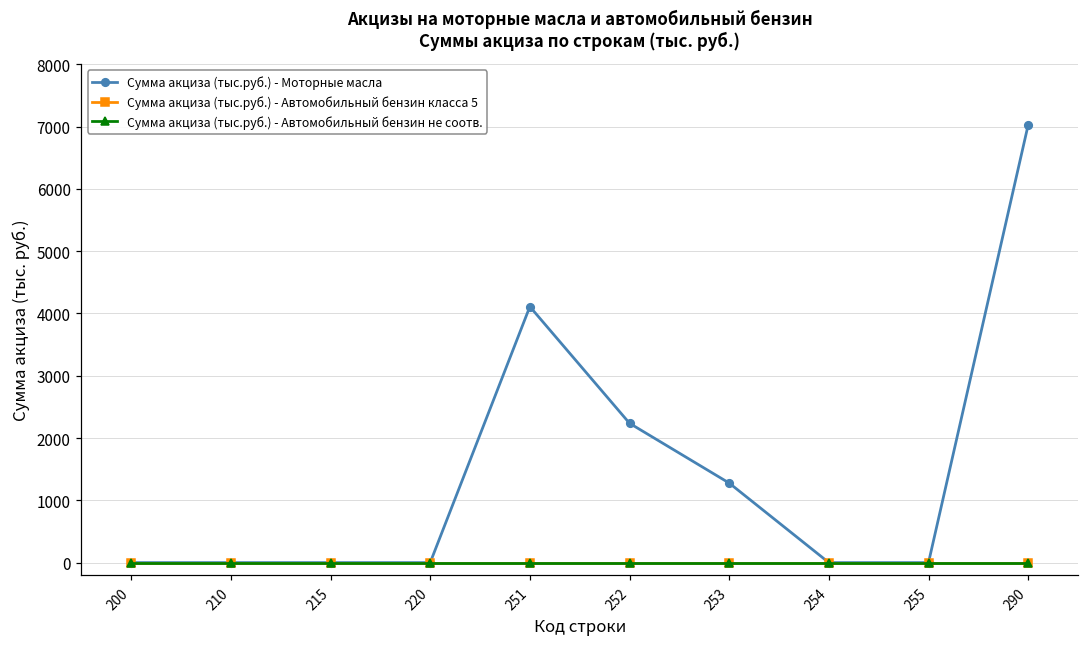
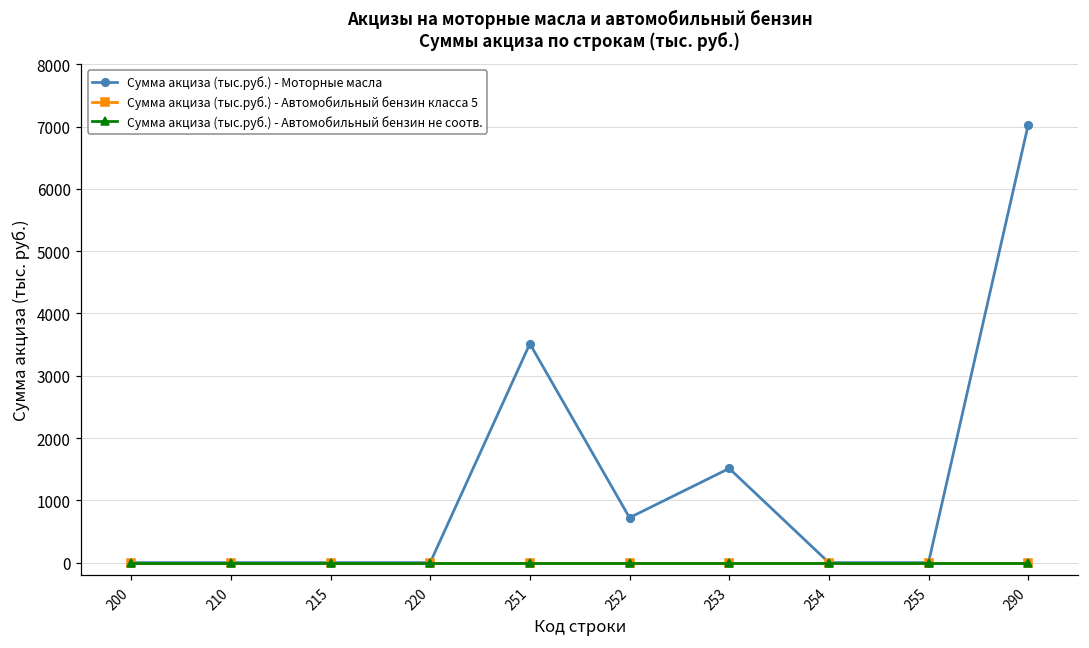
  {
    "Сумма акциза (тыс.руб.) - Моторные масла": {
-     "251": 4100,
-     "252": 2200,
-     "253": 1300,
+     "251": 3500,
+     "252": 700,
+     "253": 1500,
      "290": 7000
    },
    "Сумма акциза (тыс.руб.) - Автомобильный бензин не соотв.": {
      "251": 0,
      "252": 0,
      "253": 0,
      "290": 0
    }
  }
